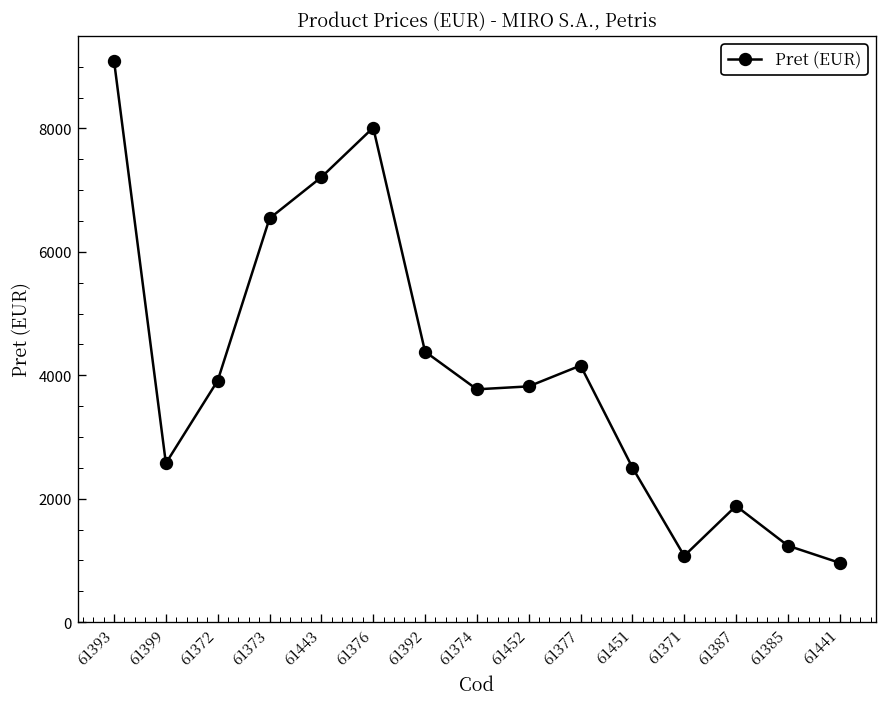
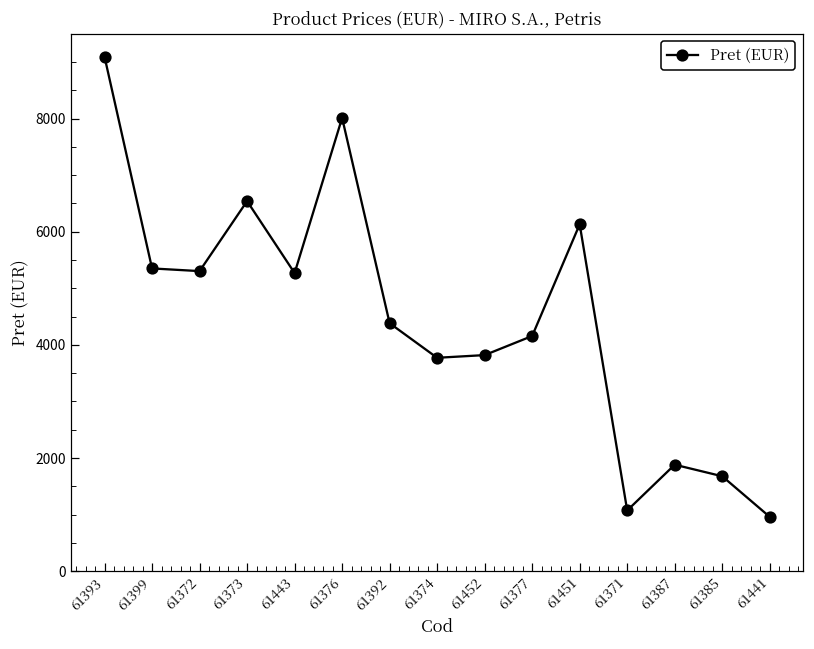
  {
    "61393": 9100,
-   "61399": 2600,
-   "61372": 3900,
+   "61399": 5400,
+   "61372": 5300,
    "61373": 6500,
-   "61443": 7200,
+   "61443": 5300,
    "61376": 8000,
    "61392": 4400,
    "61374": 3800,
    "61452": 3800,
    "61377": 4200,
-   "61451": 2500,
+   "61451": 6100,
    "61371": 1100,
    "61387": 1900,
-   "61385": 1200,
+   "61385": 1700,
    "61441": 1000
  }
